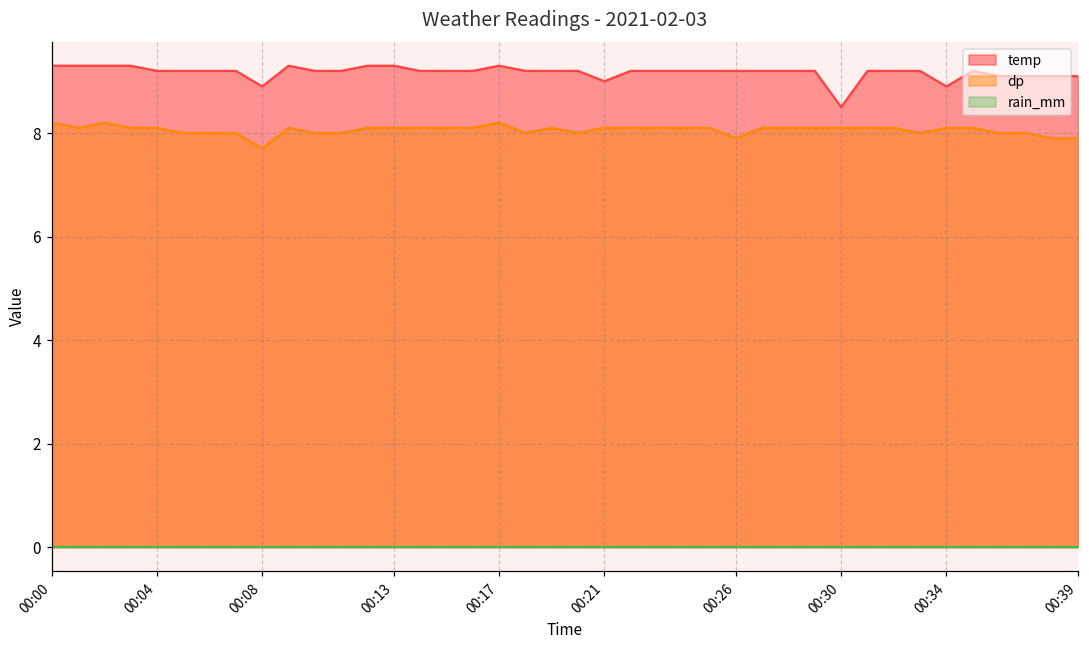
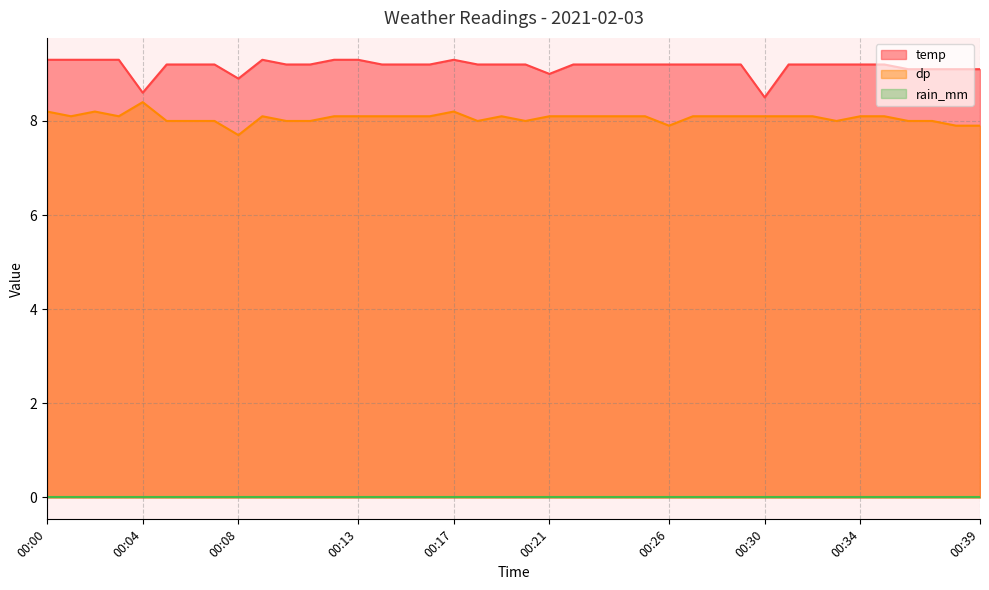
  {
    "temp": {
      "00:00": 9.3,
-     "00:04": 9.2,
+     "00:04": 8.6,
      "00:08": 8.9,
      "00:13": 9.3,
      "00:17": 9.3,
      "00:21": 9.0,
      "00:26": 9.2,
      "00:30": 8.5,
-     "00:34": 8.9,
+     "00:34": 9.2,
      "00:39": 9.1
    },
    "dp": {
      "00:00": 8.2,
-     "00:04": 8.1,
+     "00:04": 8.4,
      "00:08": 7.7,
      "00:13": 8.1,
      "00:17": 8.2,
      "00:21": 8.1,
      "00:26": 7.9,
      "00:30": 8.1,
      "00:34": 8.1,
      "00:39": 7.9
    },
    "rain_mm": {
      "00:00": 0.0,
      "00:04": 0.0,
      "00:08": 0.0,
      "00:13": 0.0,
      "00:17": 0.0,
      "00:21": 0.0,
      "00:26": 0.0,
      "00:30": 0.0,
      "00:34": 0.0,
      "00:39": 0.0
    }
  }
